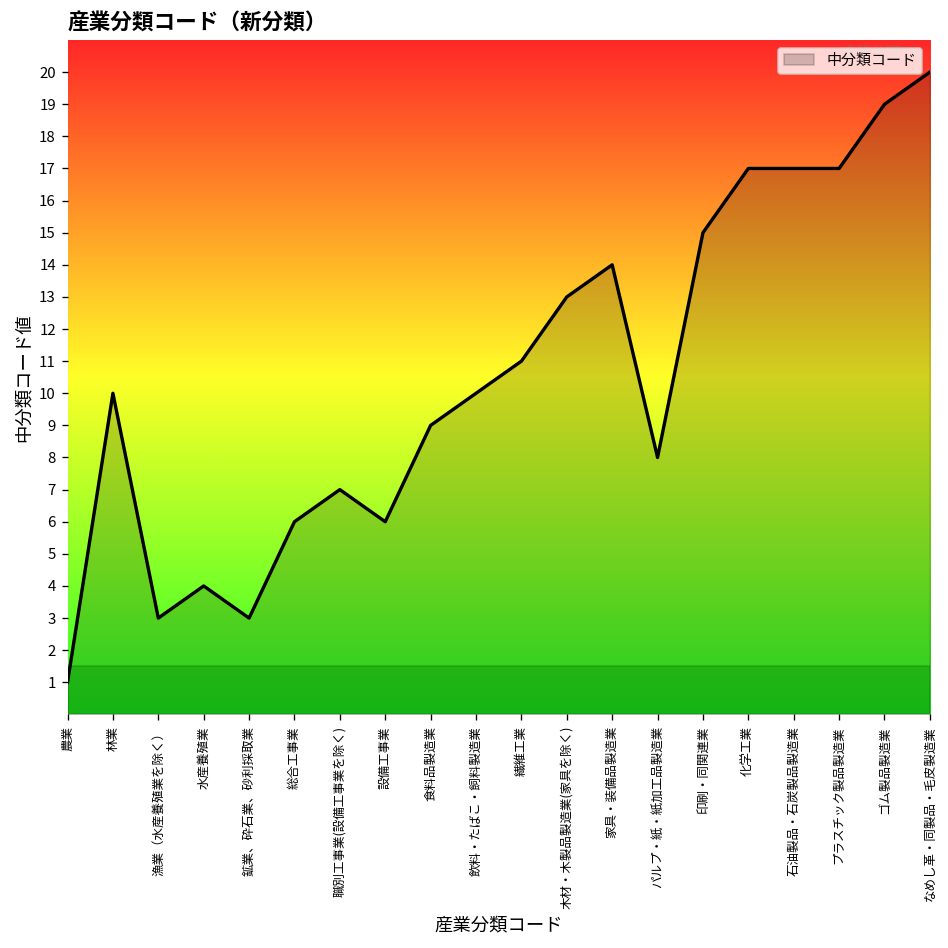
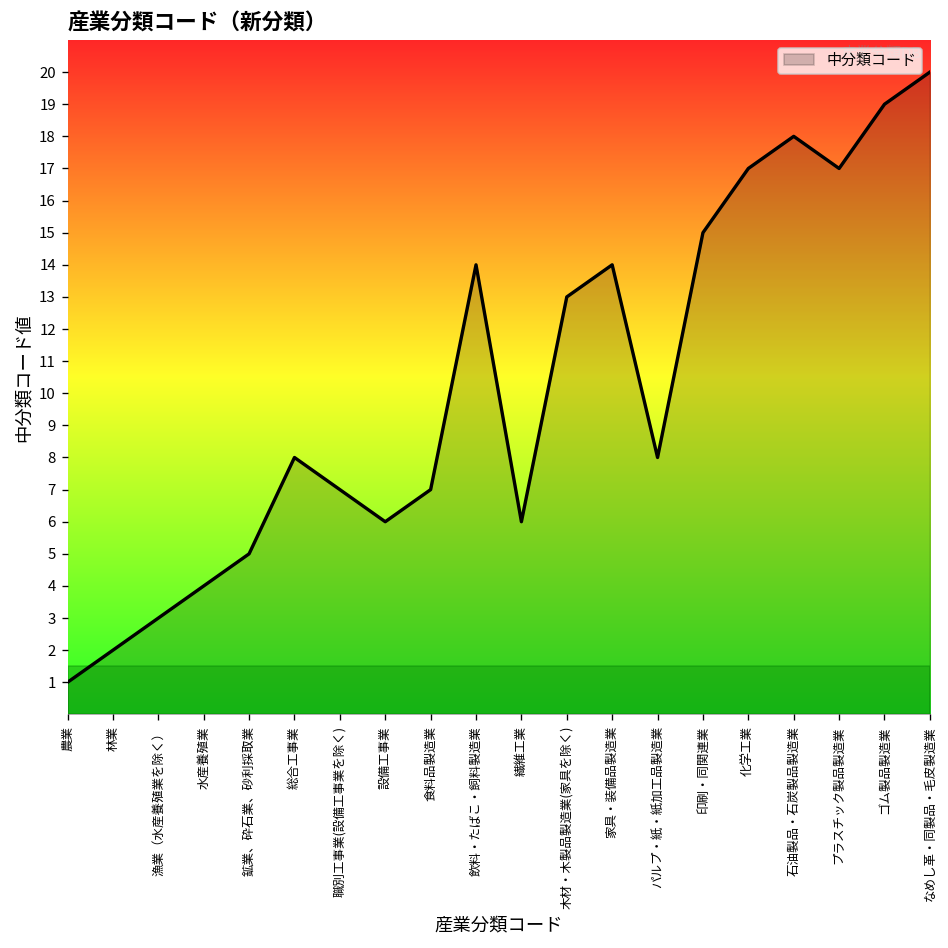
  {
    "農業": 1,
-   "林業": 10,
+   "林業": 2,
    "漁業（水産養殖業を除く）": 3,
    "水産養殖業": 4,
-   "鉱業、砕石業、砂利採取業": 3,
-   "総合工事業": 6,
+   "鉱業、砕石業、砂利採取業": 5,
+   "総合工事業": 8,
    "職別工事業(設備工事業を除く)": 7,
    "設備工事業": 6,
-   "食料品製造業": 9,
-   "飲料・たばこ・飼料製造業": 10,
-   "繊維工業": 11,
+   "食料品製造業": 7,
+   "飲料・たばこ・飼料製造業": 14,
+   "繊維工業": 6,
    "木材・木製品製造業(家具を除く)": 13,
    "家具・装備品製造業": 14,
    "パルプ・紙・紙加工品製造業": 8,
    "印刷・同関連業": 15,
    "化学工業": 17,
-   "石油製品・石炭製品製造業": 17,
+   "石油製品・石炭製品製造業": 18,
    "プラスチック製品製造業": 17,
    "ゴム製品製造業": 19,
    "なめし革・同製品・毛皮製造業": 20
  }
